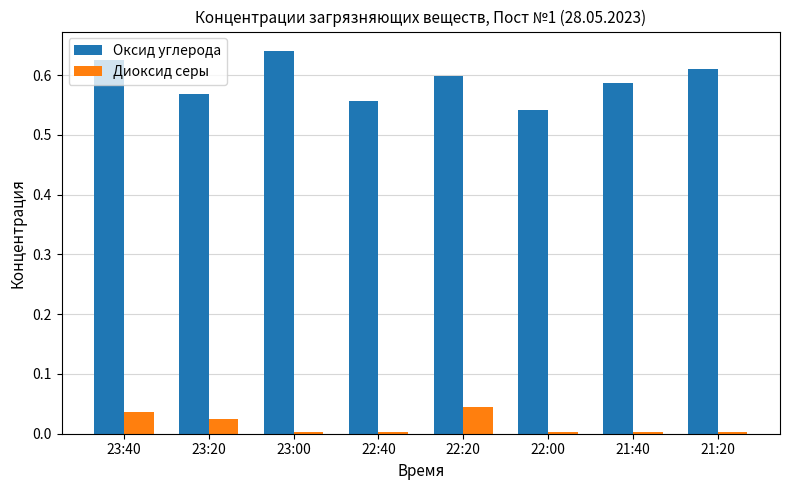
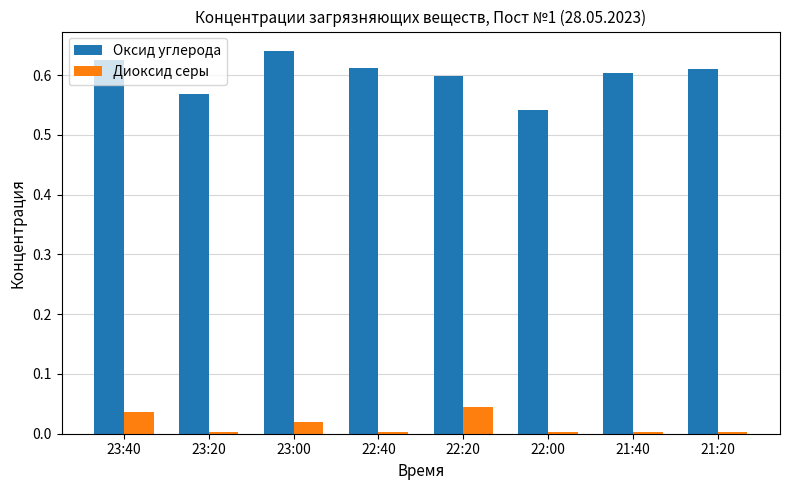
  {
    "Оксид углерода": {
      "23:20": 0.57,
      "23:00": 0.64,
-     "22:40": 0.56,
+     "22:40": 0.61,
      "22:20": 0.60,
      "22:00": 0.54,
-     "21:40": 0.59,
+     "21:40": 0.60,
      "21:20": 0.61
    },
    "Диоксид серы": {
      "23:40": 0.04,
-     "23:20": 0.02,
-     "23:00": 0.00,
+     "23:20": 0.00,
+     "23:00": 0.02,
      "22:20": 0.04
    }
  }
